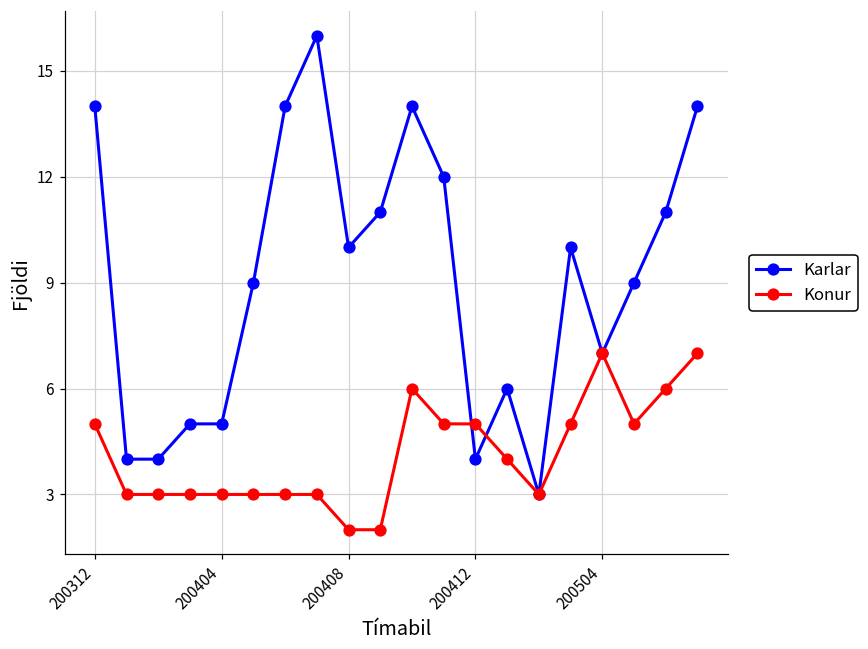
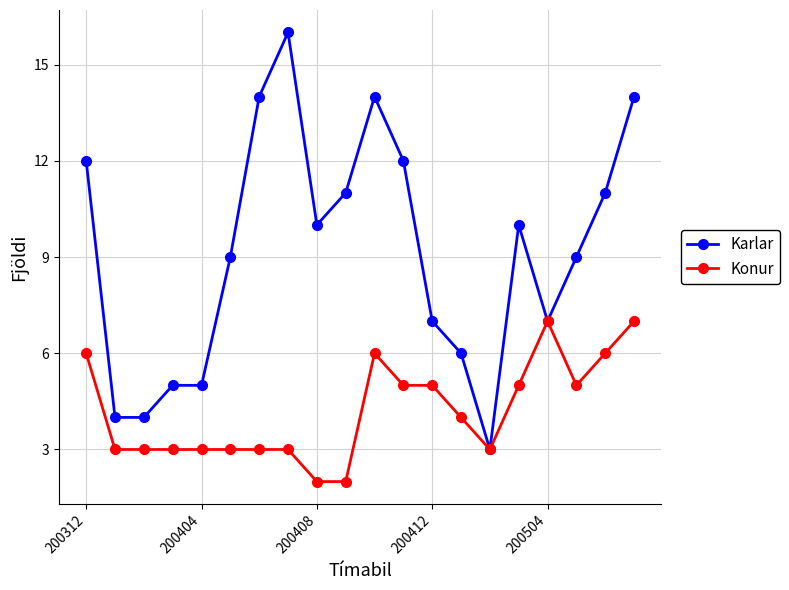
  {
    "Karlar": {
-     "200312": 14,
+     "200312": 12,
      "200404": 5,
      "200408": 10,
-     "200412": 4
+     "200412": 7
    },
    "Konur": {
-     "200312": 5,
+     "200312": 6,
      "200404": 3,
      "200408": 2,
      "200412": 5
    }
  }
